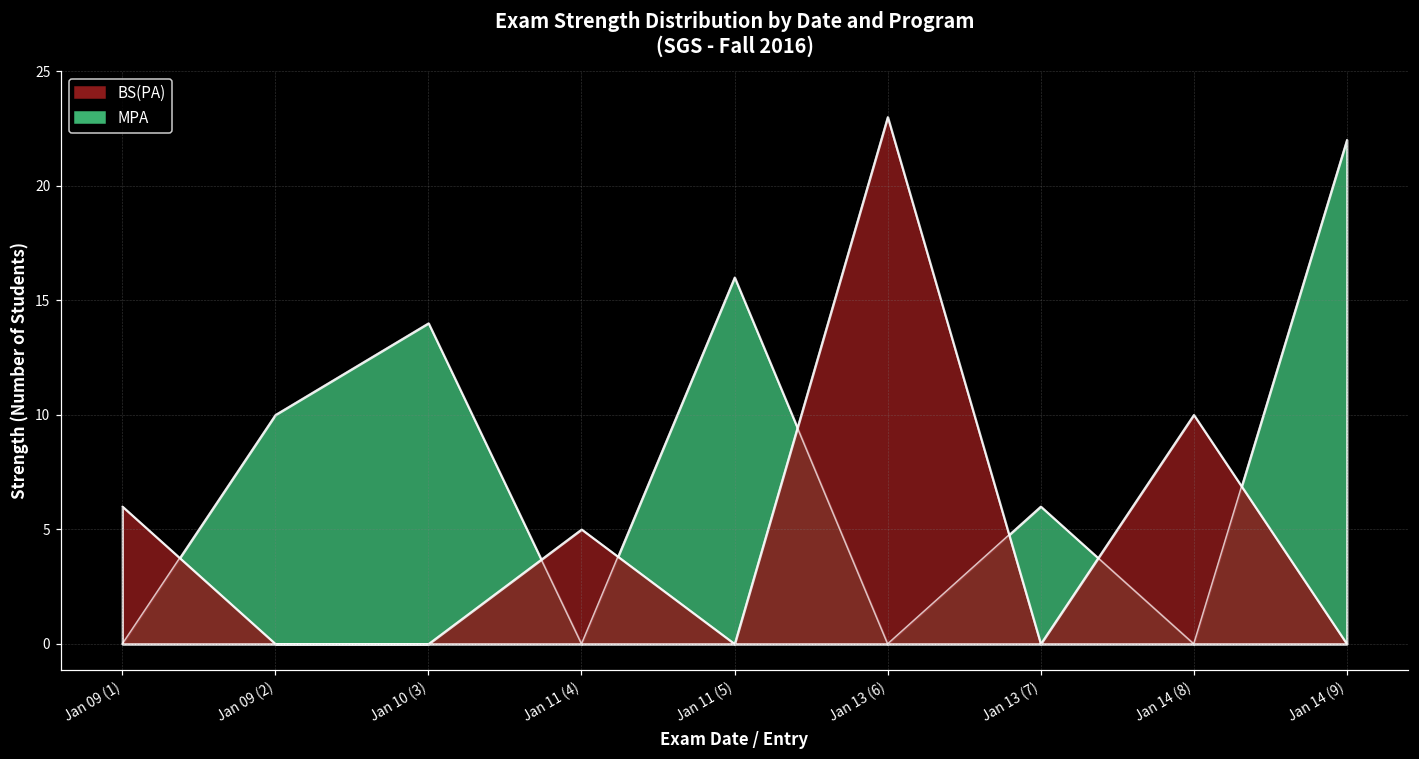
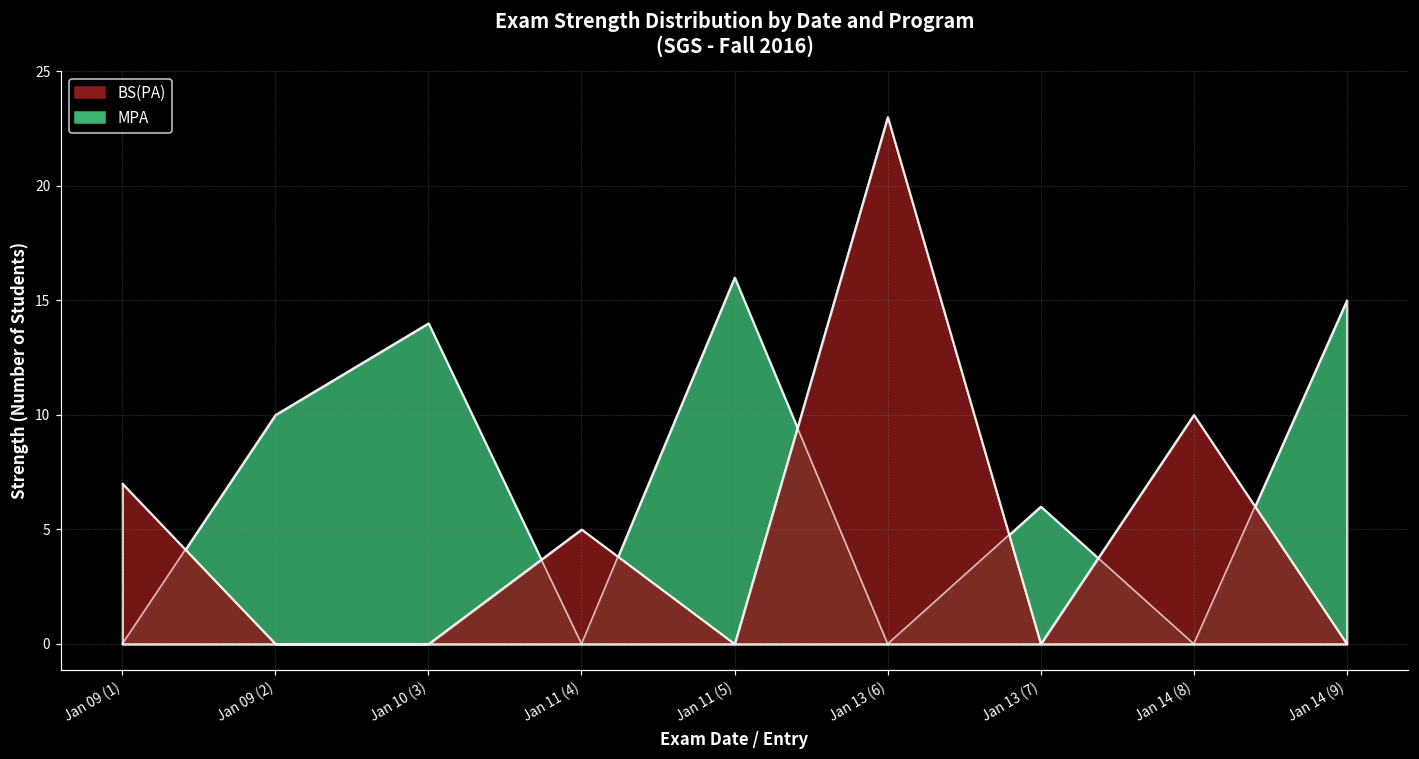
  {
    "MPA": {
      "Jan 09 (1)": 0,
      "Jan 09 (2)": 10,
      "Jan 10 (3)": 14,
      "Jan 11 (4)": 0,
      "Jan 11 (5)": 16,
      "Jan 13 (6)": 0,
      "Jan 13 (7)": 6,
      "Jan 14 (8)": 0,
-     "Jan 14 (9)": 22
+     "Jan 14 (9)": 15
    },
    "BS(PA)": {
-     "Jan 09 (1)": 6,
+     "Jan 09 (1)": 7,
      "Jan 09 (2)": 0,
      "Jan 10 (3)": 0,
      "Jan 11 (4)": 5,
      "Jan 11 (5)": 0,
      "Jan 13 (6)": 23,
      "Jan 13 (7)": 0,
      "Jan 14 (8)": 10,
      "Jan 14 (9)": 0
    }
  }
